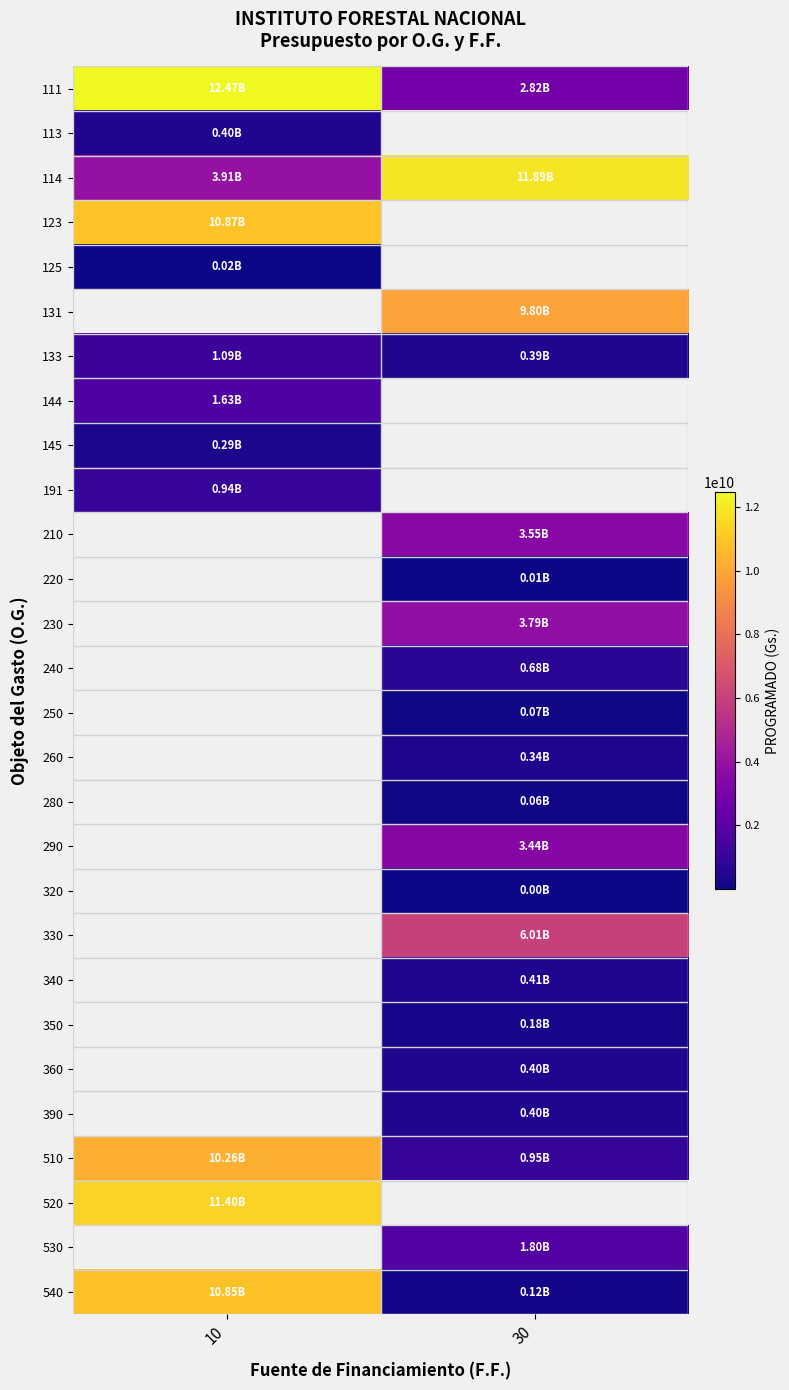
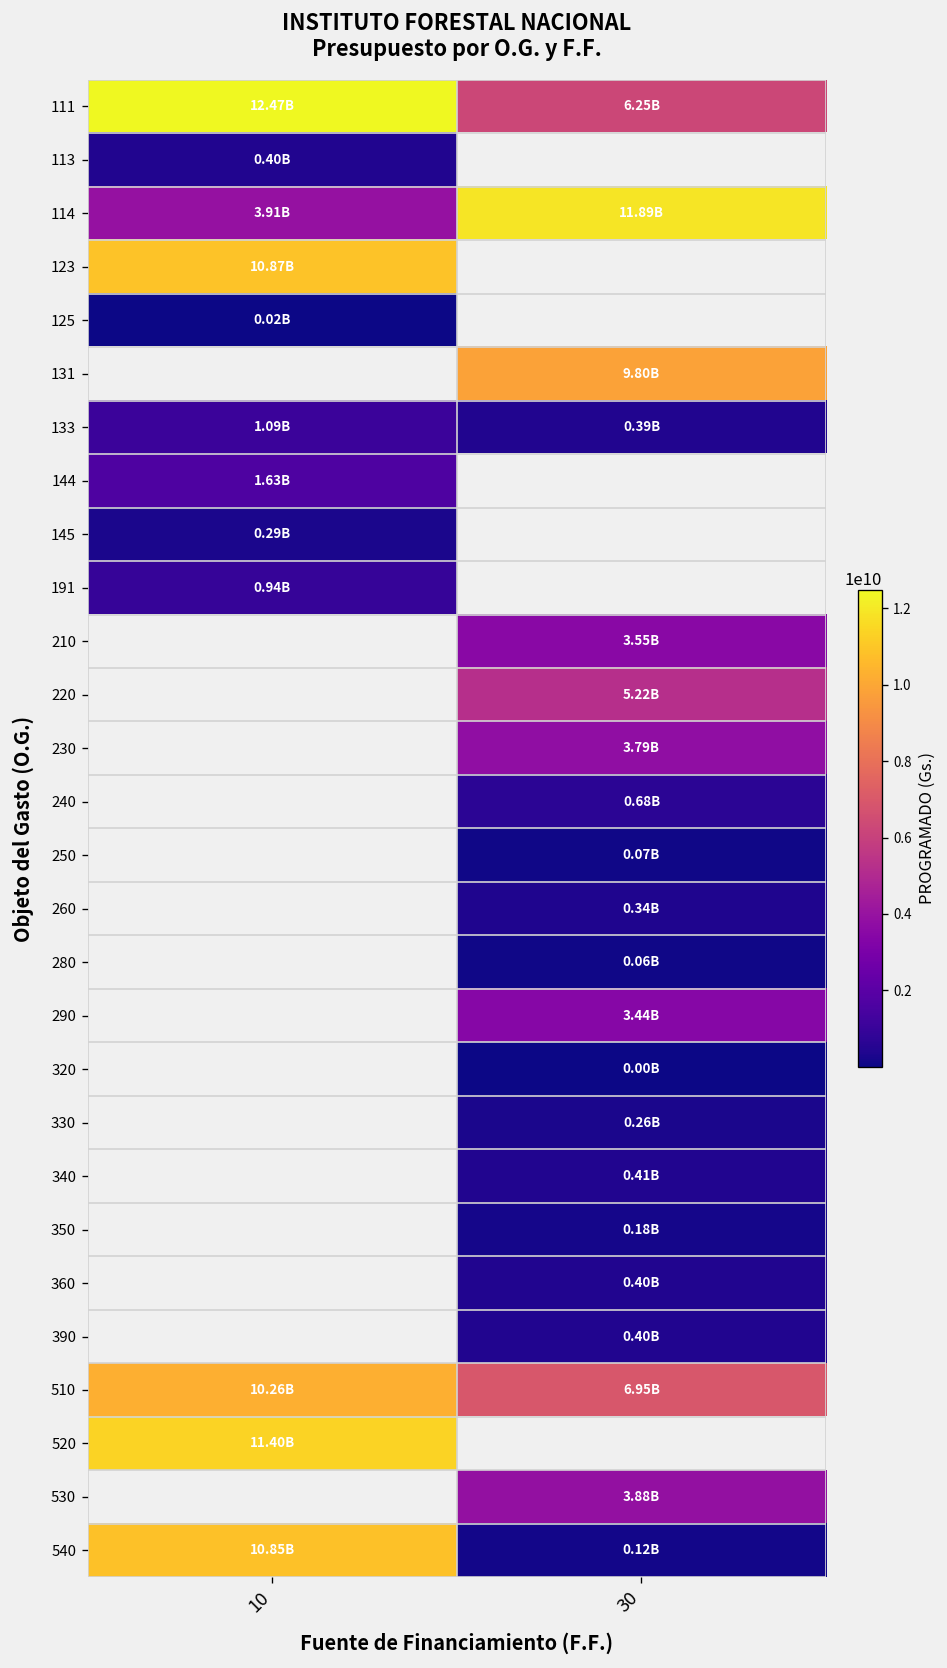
  {
    "111": {
      "10": "12.47B",
-     "30": "2.82B"
+     "30": "6.25B"
    },
    "113": {
      "10": "0.40B"
    },
    "114": {
      "10": "3.91B",
      "30": "11.89B"
    },
    "123": {
      "10": "10.87B"
    },
    "125": {
      "10": "0.02B"
    },
    "131": {
      "30": "9.80B"
    },
    "133": {
      "10": "1.09B",
      "30": "0.39B"
    },
    "144": {
      "10": "1.63B"
    },
    "145": {
      "10": "0.29B"
    },
    "191": {
      "10": "0.94B"
    },
    "210": {
      "30": "3.55B"
    },
    "220": {
-     "30": "0.01B"
+     "30": "5.22B"
    },
    "230": {
      "30": "3.79B"
    },
    "240": {
      "30": "0.68B"
    },
    "250": {
      "30": "0.07B"
    },
    "260": {
      "30": "0.34B"
    },
    "280": {
      "30": "0.06B"
    },
    "290": {
      "30": "3.44B"
    },
    "320": {
      "30": "0.00B"
    },
    "330": {
-     "30": "6.01B"
+     "30": "0.26B"
    },
    "340": {
      "30": "0.41B"
    },
    "350": {
      "30": "0.18B"
    },
    "360": {
      "30": "0.40B"
    },
    "390": {
      "30": "0.40B"
    },
    "510": {
      "10": "10.26B",
-     "30": "0.95B"
+     "30": "6.95B"
    },
    "520": {
      "10": "11.40B"
    },
    "530": {
-     "30": "1.80B"
+     "30": "3.88B"
    },
    "540": {
      "10": "10.85B",
      "30": "0.12B"
    }
  }
